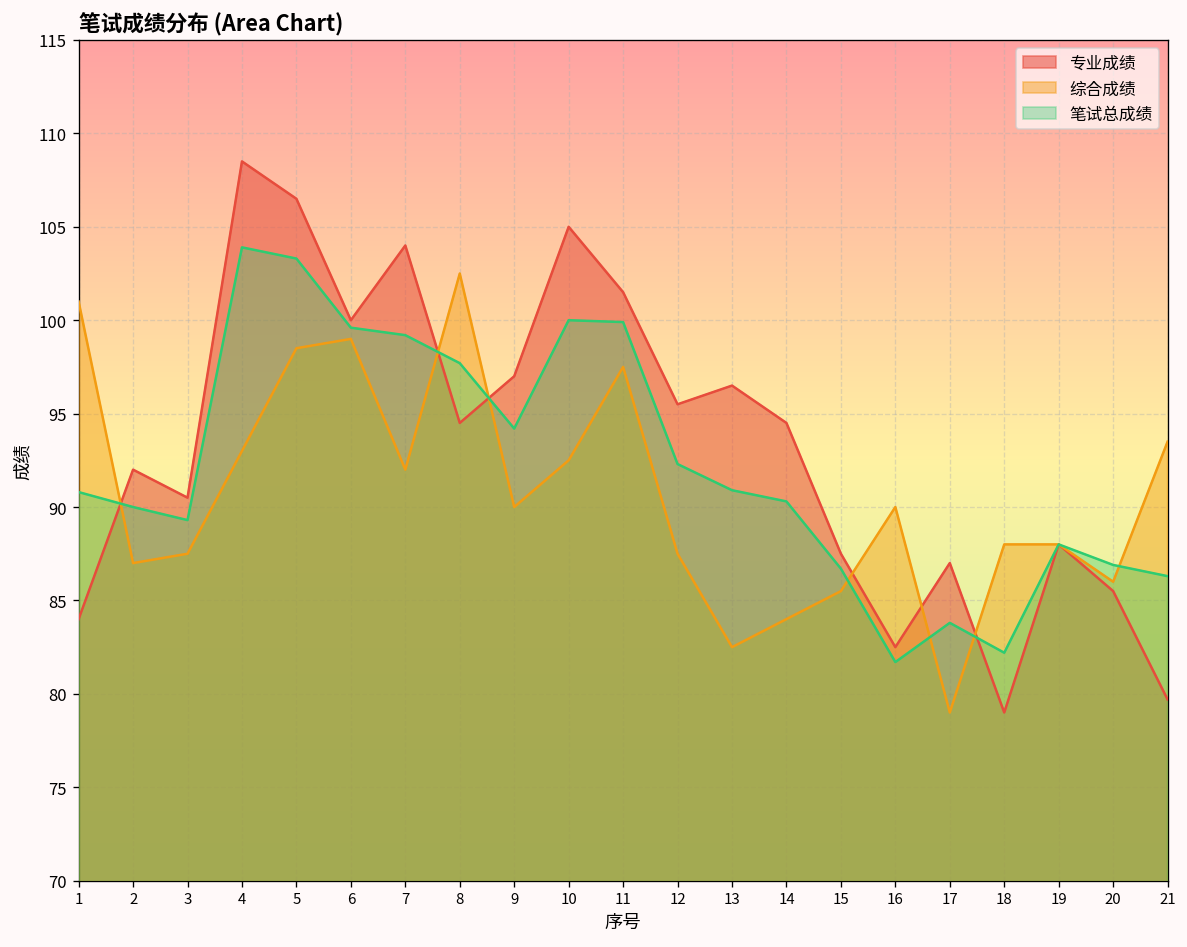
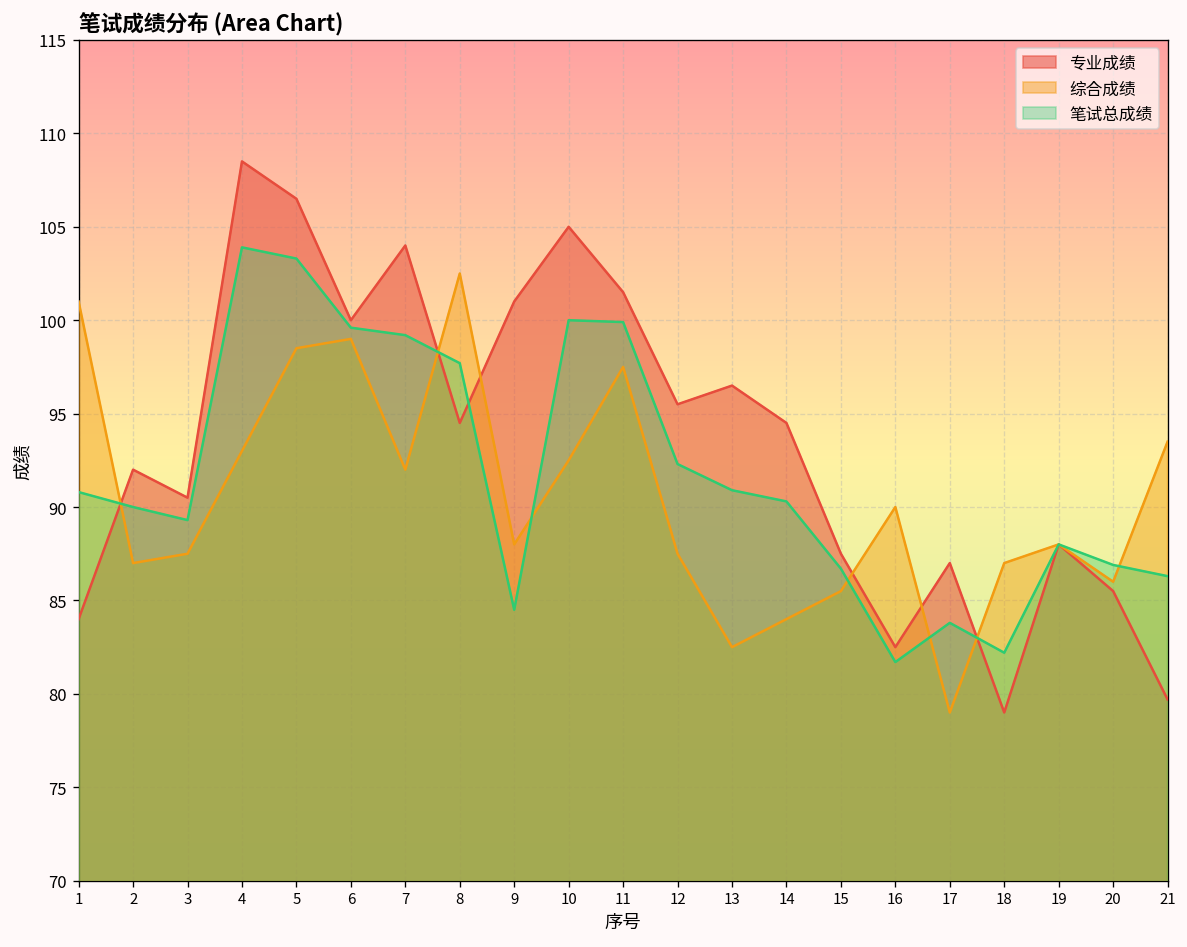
  {
    "专业成绩": {
      "1": 84,
      "2": 92,
      "3": 90.5,
      "4": 108.5,
      "5": 106.5,
      "6": 100,
      "7": 104,
      "8": 94.5,
-     "9": 97,
+     "9": 101,
      "10": 105,
      "11": 101.5,
      "12": 95.5,
      "13": 96.5,
      "14": 94.5,
      "15": 87.5,
      "16": 82.5,
      "17": 87,
      "18": 79,
      "20": 85.5,
      "21": 79.7
    },
    "综合成绩": {
      "1": 101,
      "2": 87,
      "3": 87.5,
      "4": 93,
      "5": 98.5,
      "6": 99,
      "7": 92,
      "8": 102.5,
-     "9": 90,
+     "9": 88,
      "10": 92.5,
      "11": 97.5,
      "12": 87.5,
      "13": 82.5,
      "14": 84,
      "15": 85.5,
      "16": 90,
      "17": 79,
-     "18": 88,
+     "18": 87,
      "20": 86,
      "21": 93.5
    },
    "笔试总成绩": {
      "1": 90.8,
      "2": 90.0,
      "3": 89.3,
      "4": 103.9,
      "5": 103.3,
      "6": 99.6,
      "7": 99.2,
      "8": 97.7,
-     "9": 94.2,
+     "9": 84.5,
      "10": 100.0,
      "11": 99.9,
      "12": 92.3,
      "13": 90.9,
      "14": 90.3,
      "15": 86.7,
      "16": 81.7,
      "17": 83.8,
      "18": 82.2,
      "20": 86.9,
      "21": 86.3
    }
  }
